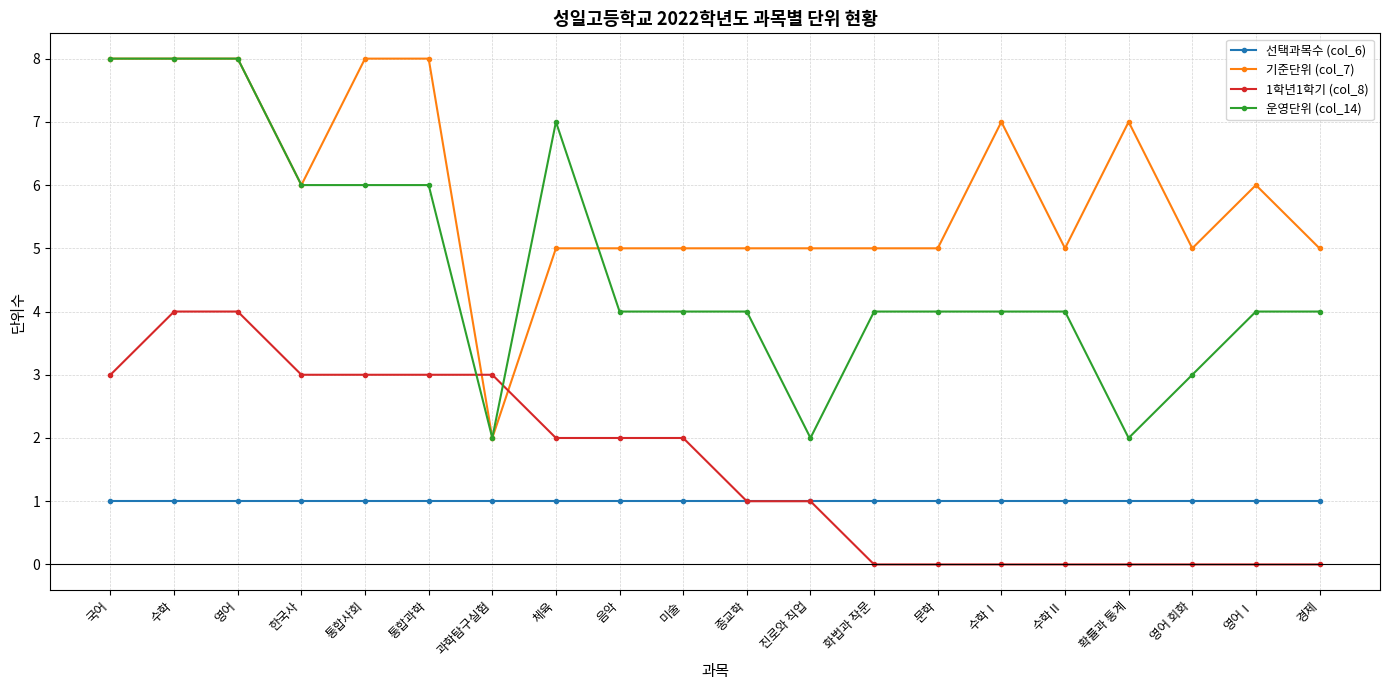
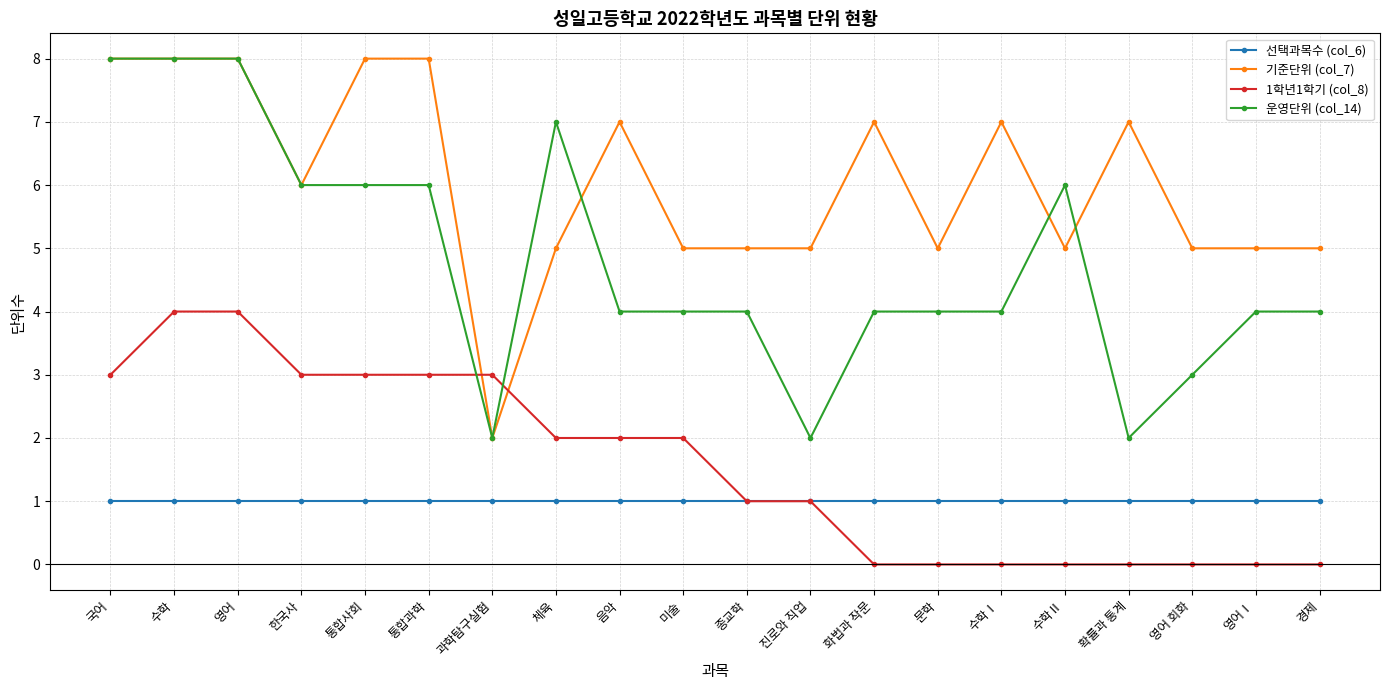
  {
    "선택과목수 (col_6)": {
      "국어": 1,
      "수학": 1,
      "영어": 1,
      "한국사": 1,
      "통합사회": 1,
      "통합과학": 1,
      "과학탐구실험": 1,
      "체육": 1,
      "음악": 1,
      "미술": 1,
      "화법과 작문": 1,
      "문학": 1,
      "수학Ⅰ": 1,
      "수학Ⅱ": 1,
      "확률과 통계": 1,
      "영어 회화": 1,
      "영어Ⅰ": 1,
      "경제": 1
    },
    "기준단위 (col_7)": {
      "통합사회": 8,
      "통합과학": 8,
      "체육": 5,
-     "음악": 5,
+     "음악": 7,
      "미술": 5,
      "종교학": 5,
      "진로와 직업": 5,
-     "화법과 작문": 5,
+     "화법과 작문": 7,
      "문학": 5,
      "수학Ⅰ": 7,
      "수학Ⅱ": 5,
      "확률과 통계": 7,
      "영어 회화": 5,
-     "영어Ⅰ": 6,
+     "영어Ⅰ": 5,
      "경제": 5
    },
    "1학년1학기 (col_8)": {
      "국어": 3,
      "수학": 4,
      "영어": 4,
      "한국사": 3,
      "통합사회": 3,
      "통합과학": 3,
      "과학탐구실험": 3,
      "체육": 2,
      "음악": 2,
      "미술": 2,
      "화법과 작문": 0,
      "문학": 0,
      "수학Ⅰ": 0,
      "수학Ⅱ": 0,
      "확률과 통계": 0,
      "영어 회화": 0,
      "영어Ⅰ": 0,
      "경제": 0
    },
    "운영단위 (col_14)": {
      "통합사회": 6,
      "통합과학": 6,
      "체육": 7,
      "음악": 4,
      "미술": 4,
      "종교학": 4,
      "진로와 직업": 2,
      "화법과 작문": 4,
      "문학": 4,
      "수학Ⅰ": 4,
-     "수학Ⅱ": 4,
+     "수학Ⅱ": 6,
      "확률과 통계": 2,
      "영어 회화": 3,
      "영어Ⅰ": 4,
      "경제": 4
    }
  }
